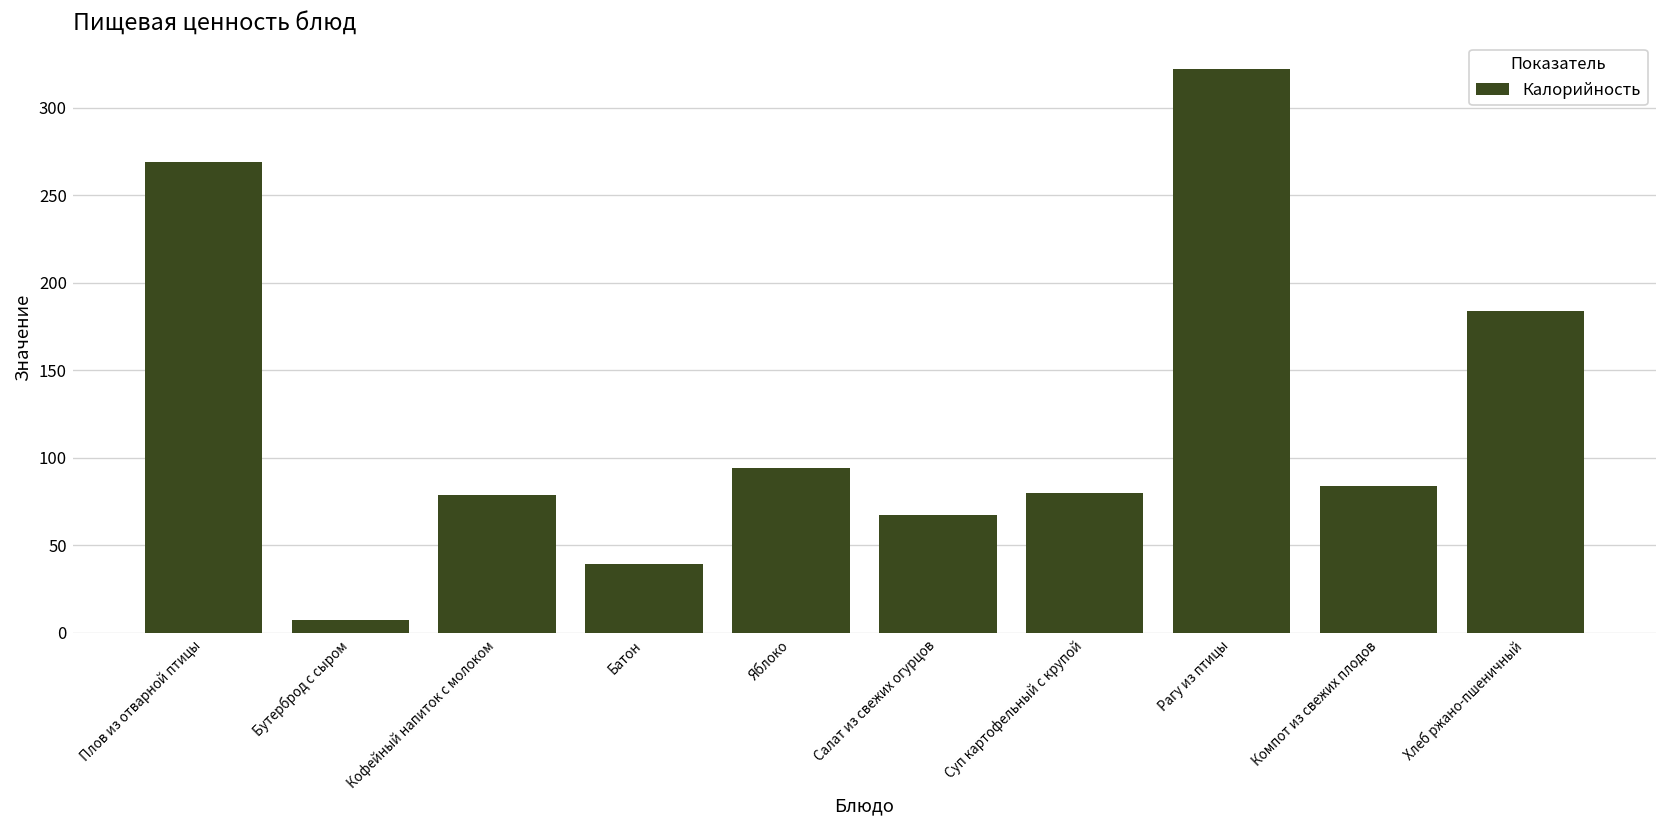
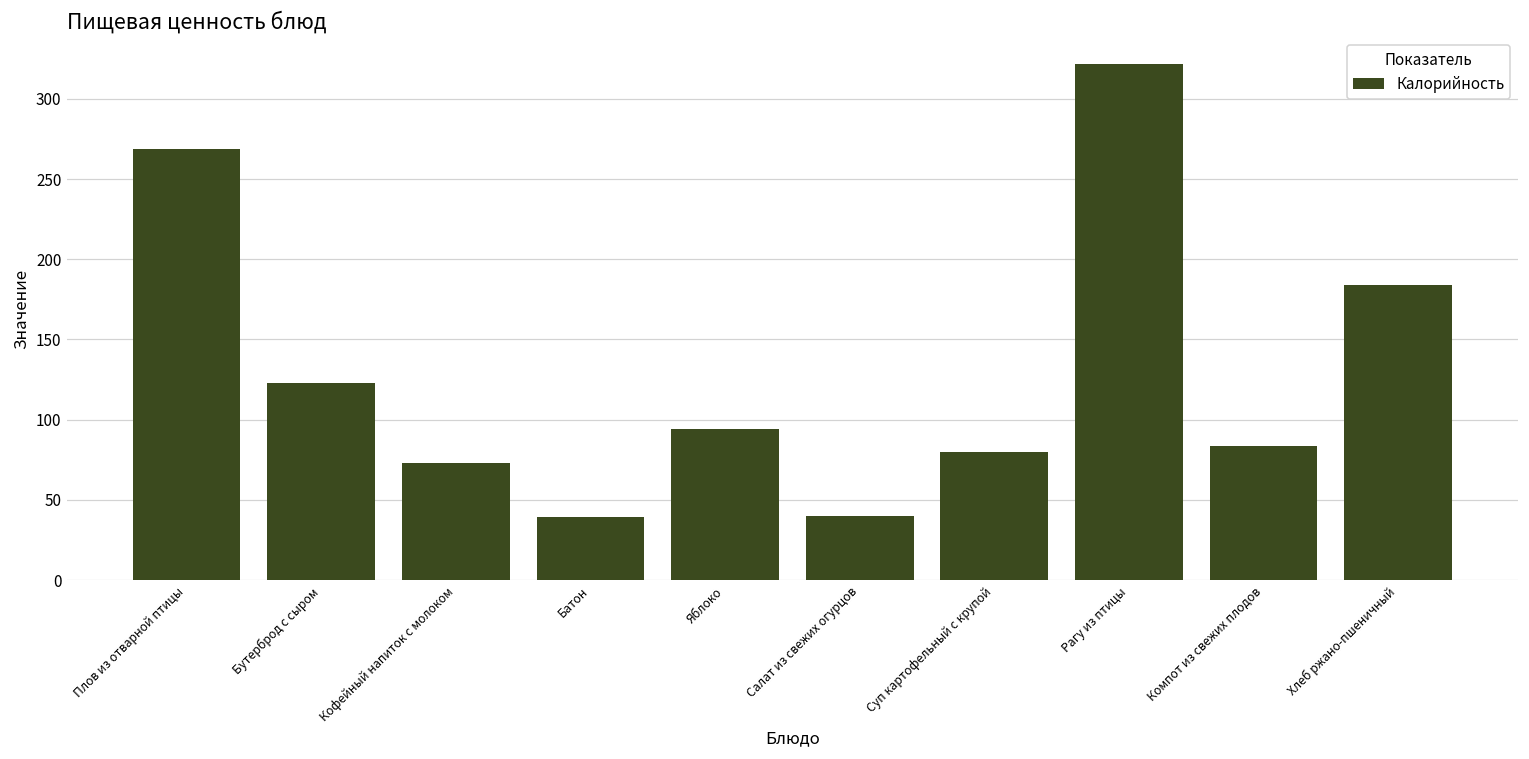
  {
    "Плов из отварной птицы": 269,
-   "Бутерброд с сыром": 7,
-   "Кофейный напиток с молоком": 79,
+   "Бутерброд с сыром": 123,
+   "Кофейный напиток с молоком": 73,
    "Батон": 39,
    "Яблоко": 94,
-   "Салат из свежих огурцов": 67,
+   "Салат из свежих огурцов": 40,
    "Суп картофельный с крупой": 80,
    "Рагу из птицы": 322,
    "Компот из свежих плодов": 84,
    "Хлеб ржано-пшеничный": 184
  }
